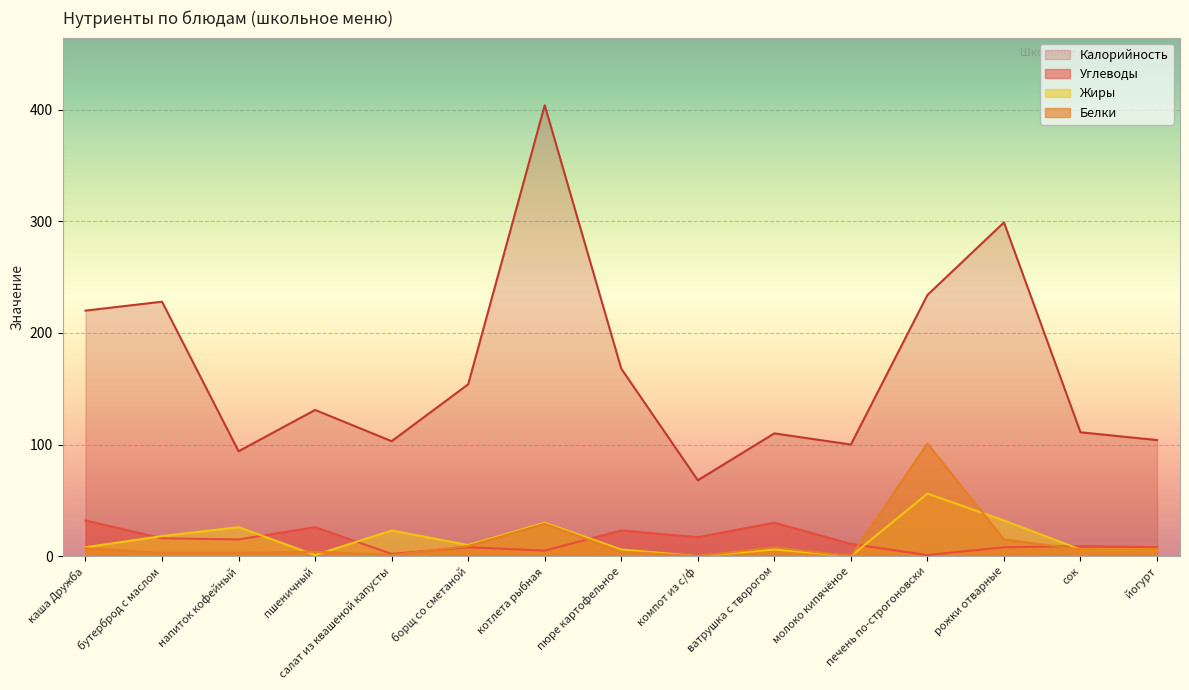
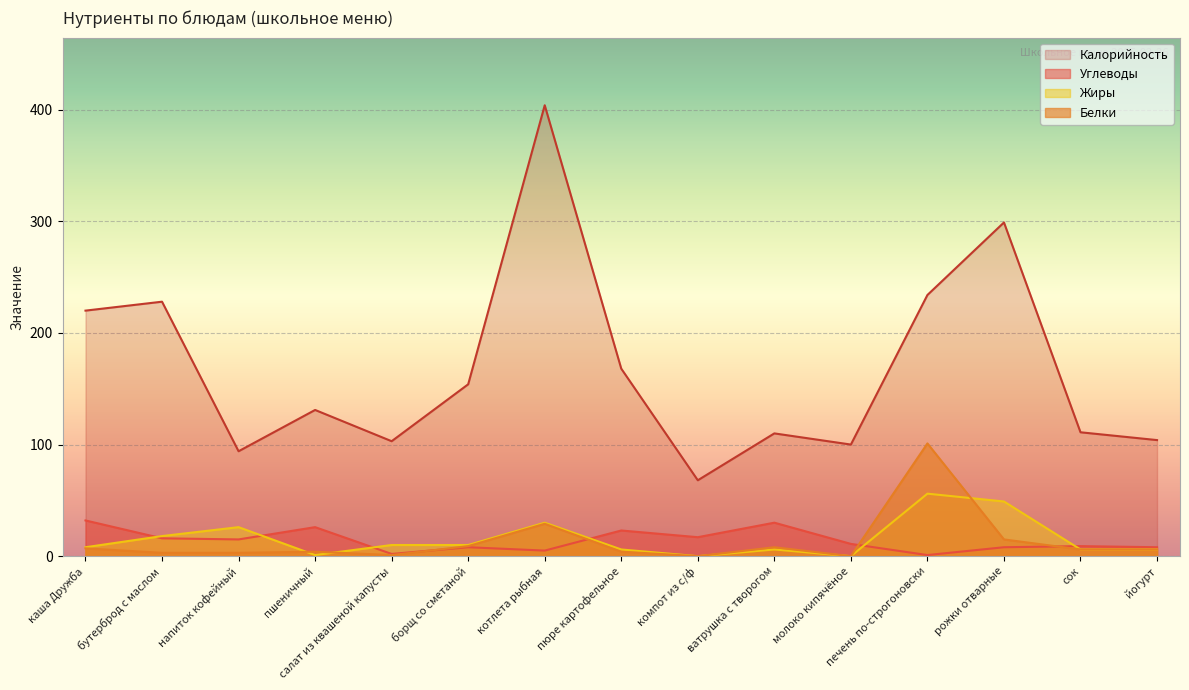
  {
    "Жиры": {
      "напиток кофейный": 26,
      "пшеничный": 1,
-     "салат из квашеной капусты": 23,
+     "салат из квашеной капусты": 10,
      "печень по-строгоновски": 56,
-     "рожки отварные": 32
+     "рожки отварные": 49
    }
  }
